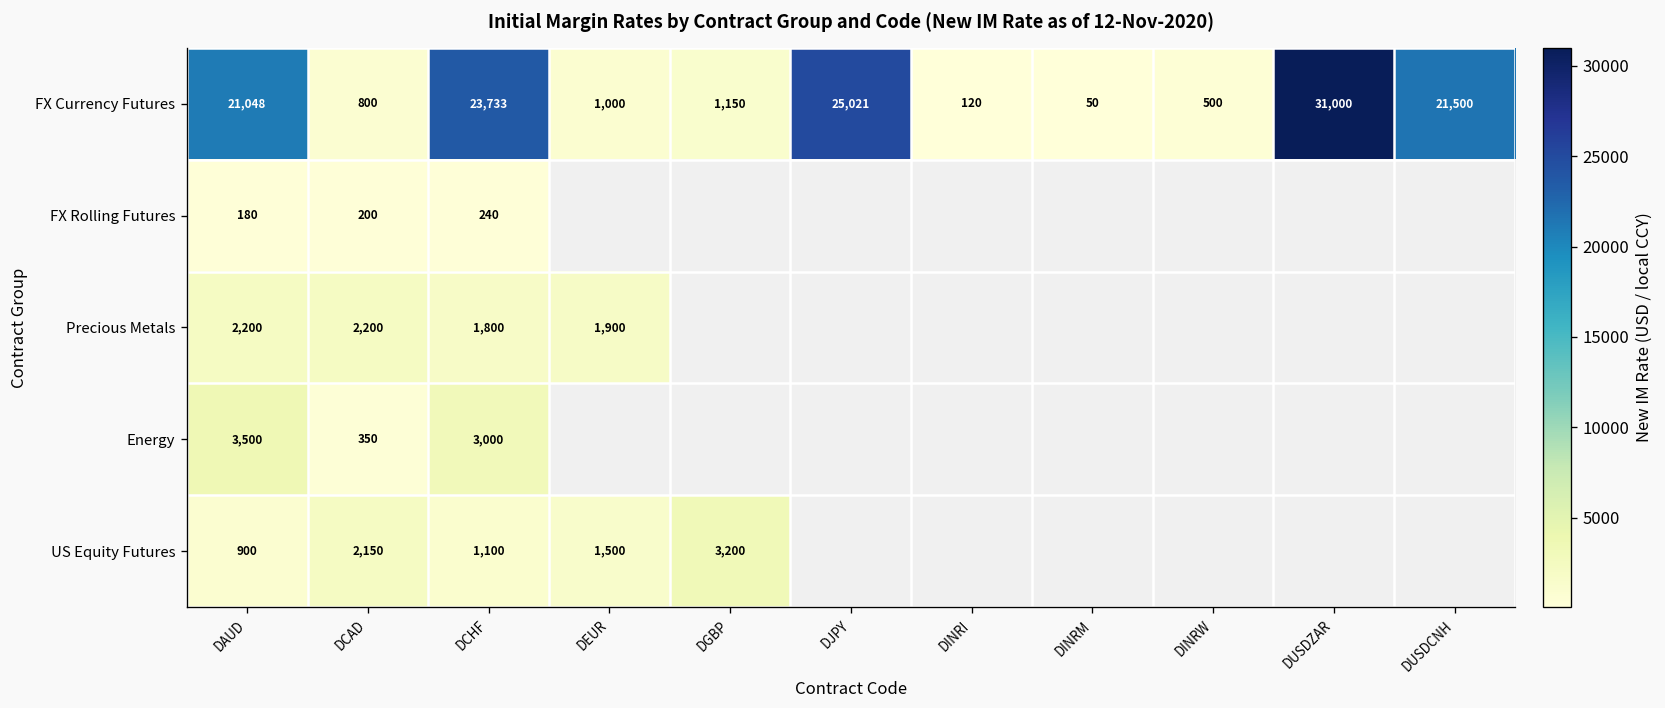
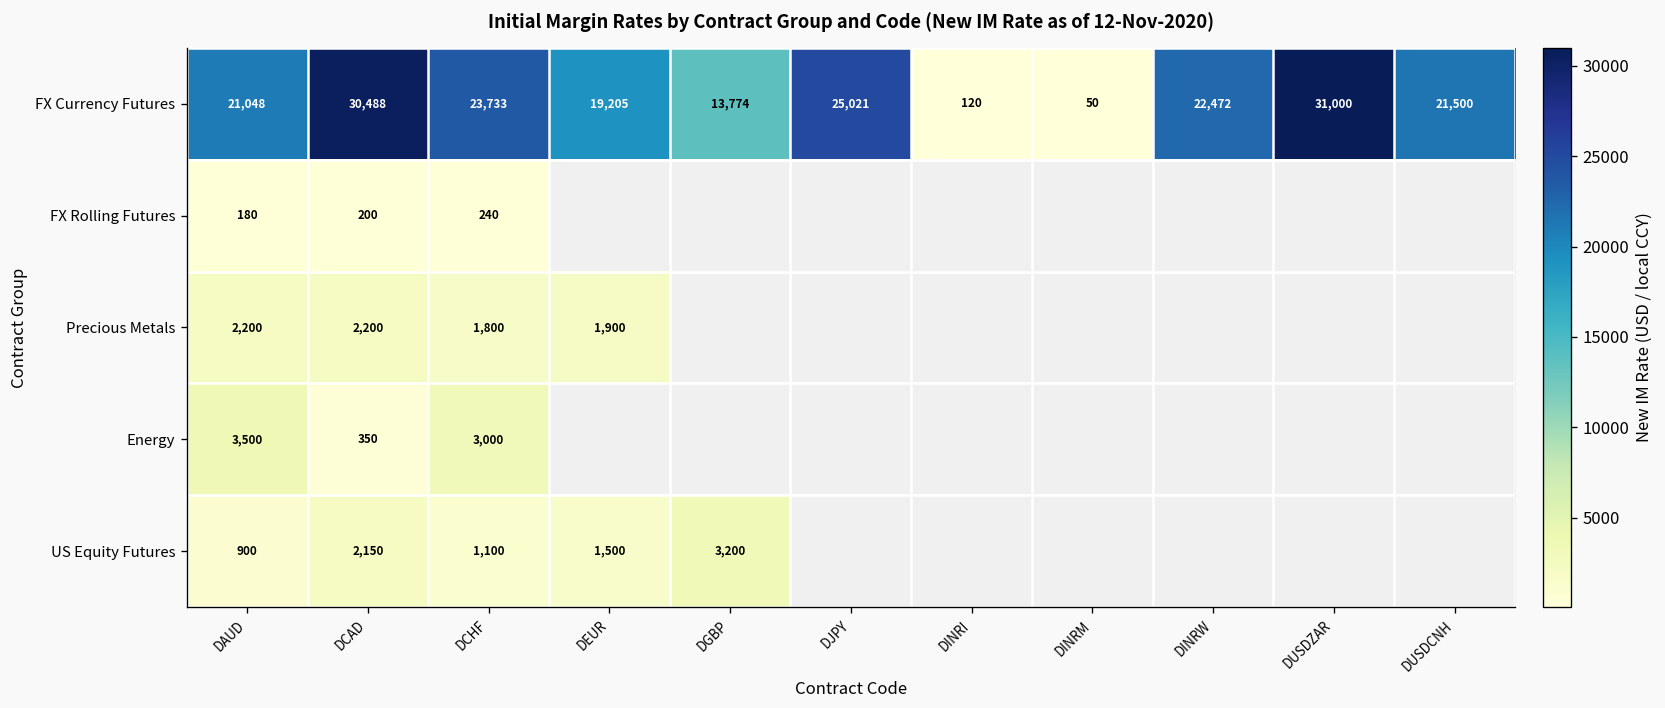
  {
    "FX Currency Futures": {
      "DAUD": "21,048",
-     "DCAD": "800",
+     "DCAD": "30,488",
      "DCHF": "23,733",
-     "DEUR": "1,000",
-     "DGBP": "1,150",
+     "DEUR": "19,205",
+     "DGBP": "13,774",
      "DJPY": "25,021",
      "DINRI": "120",
      "DINRM": "50",
-     "DINRW": "500",
+     "DINRW": "22,472",
      "DUSDZAR": "31,000",
      "DUSDCNH": "21,500"
    },
    "FX Rolling Futures": {
      "DAUD": "180",
      "DCAD": "200",
      "DCHF": "240"
    },
    "Precious Metals": {
      "DAUD": "2,200",
      "DCAD": "2,200",
      "DCHF": "1,800",
      "DEUR": "1,900"
    },
    "Energy": {
      "DAUD": "3,500",
      "DCAD": "350",
      "DCHF": "3,000"
    },
    "US Equity Futures": {
      "DAUD": "900",
      "DCAD": "2,150",
      "DCHF": "1,100",
      "DEUR": "1,500",
      "DGBP": "3,200"
    }
  }
